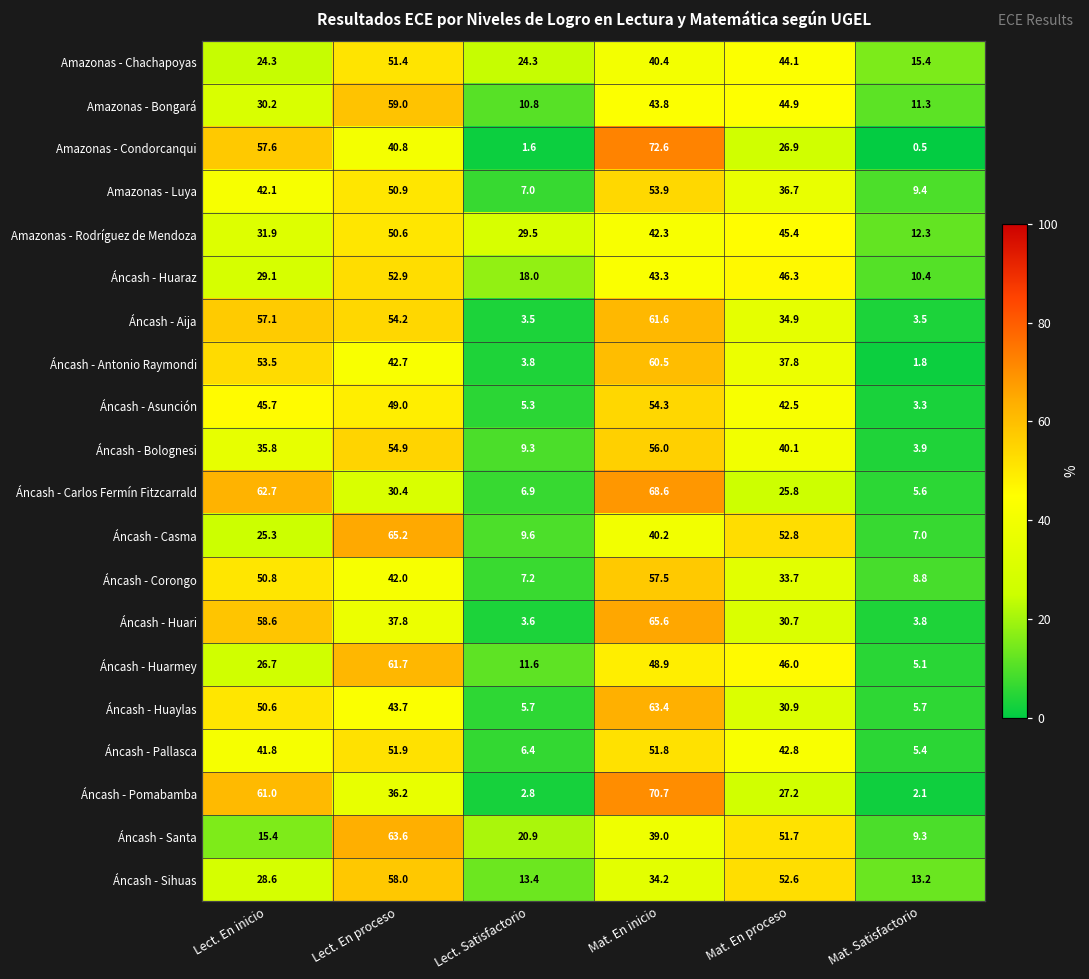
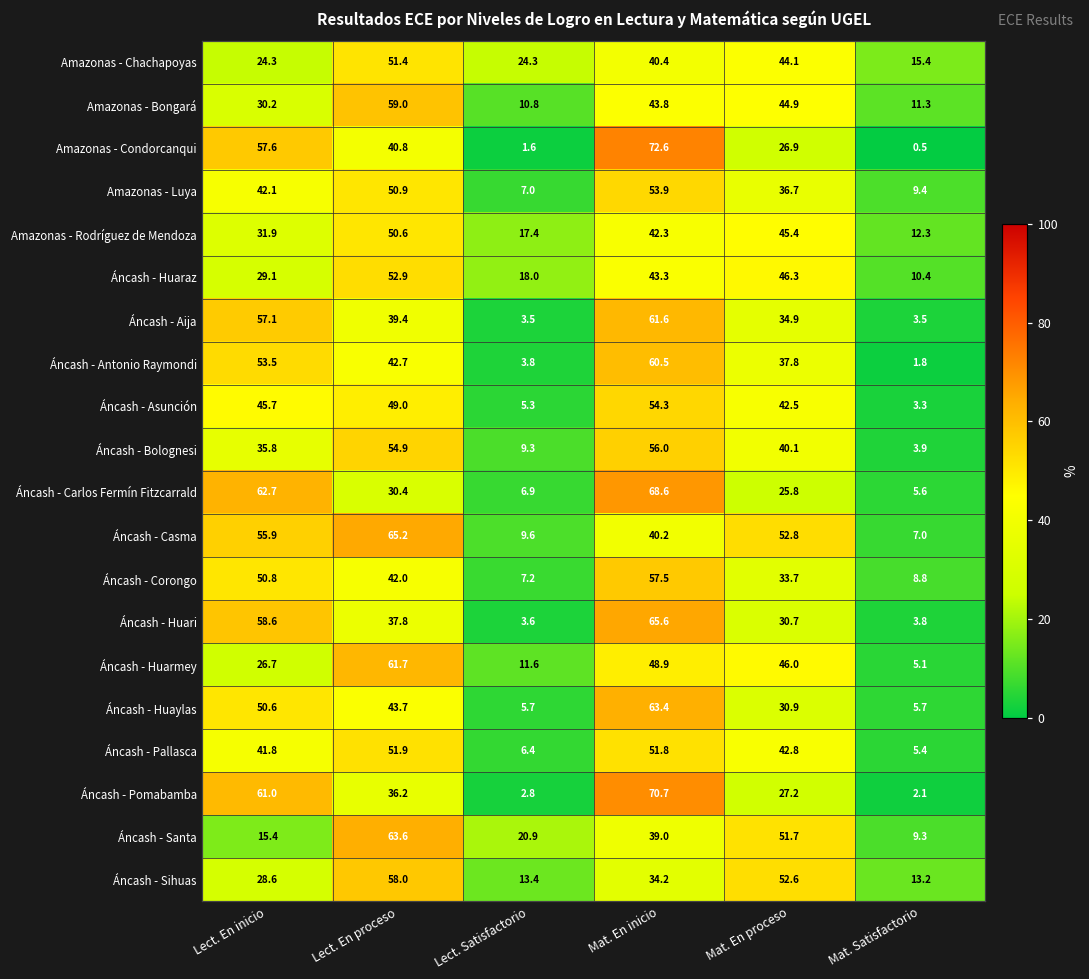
  {
    "Amazonas - Chachapoyas": {
      "Lect. En inicio": 24.3,
      "Lect. En proceso": 51.4,
      "Lect. Satisfactorio": 24.3,
      "Mat. En inicio": 40.4,
      "Mat. En proceso": 44.1,
      "Mat. Satisfactorio": 15.4
    },
    "Amazonas - Bongará": {
      "Lect. En inicio": 30.2,
      "Lect. En proceso": 59.0,
      "Lect. Satisfactorio": 10.8,
      "Mat. En inicio": 43.8,
      "Mat. En proceso": 44.9,
      "Mat. Satisfactorio": 11.3
    },
    "Amazonas - Condorcanqui": {
      "Lect. En inicio": 57.6,
      "Lect. En proceso": 40.8,
      "Lect. Satisfactorio": 1.6,
      "Mat. En inicio": 72.6,
      "Mat. En proceso": 26.9,
      "Mat. Satisfactorio": 0.5
    },
    "Amazonas - Luya": {
      "Lect. En inicio": 42.1,
      "Lect. En proceso": 50.9,
      "Lect. Satisfactorio": 7.0,
      "Mat. En inicio": 53.9,
      "Mat. En proceso": 36.7,
      "Mat. Satisfactorio": 9.4
    },
    "Amazonas - Rodríguez de Mendoza": {
      "Lect. En inicio": 31.9,
      "Lect. En proceso": 50.6,
-     "Lect. Satisfactorio": 29.5,
+     "Lect. Satisfactorio": 17.4,
      "Mat. En inicio": 42.3,
      "Mat. En proceso": 45.4,
      "Mat. Satisfactorio": 12.3
    },
    "Áncash - Huaraz": {
      "Lect. En inicio": 29.1,
      "Lect. En proceso": 52.9,
      "Lect. Satisfactorio": 18.0,
      "Mat. En inicio": 43.3,
      "Mat. En proceso": 46.3,
      "Mat. Satisfactorio": 10.4
    },
    "Áncash - Aija": {
      "Lect. En inicio": 57.1,
-     "Lect. En proceso": 54.2,
+     "Lect. En proceso": 39.4,
      "Lect. Satisfactorio": 3.5,
      "Mat. En inicio": 61.6,
      "Mat. En proceso": 34.9,
      "Mat. Satisfactorio": 3.5
    },
    "Áncash - Antonio Raymondi": {
      "Lect. En inicio": 53.5,
      "Lect. En proceso": 42.7,
      "Lect. Satisfactorio": 3.8,
      "Mat. En inicio": 60.5,
      "Mat. En proceso": 37.8,
      "Mat. Satisfactorio": 1.8
    },
    "Áncash - Asunción": {
      "Lect. En inicio": 45.7,
      "Lect. En proceso": 49.0,
      "Lect. Satisfactorio": 5.3,
      "Mat. En inicio": 54.3,
      "Mat. En proceso": 42.5,
      "Mat. Satisfactorio": 3.3
    },
    "Áncash - Bolognesi": {
      "Lect. En inicio": 35.8,
      "Lect. En proceso": 54.9,
      "Lect. Satisfactorio": 9.3,
      "Mat. En inicio": 56.0,
      "Mat. En proceso": 40.1,
      "Mat. Satisfactorio": 3.9
    },
    "Áncash - Carlos Fermín Fitzcarrald": {
      "Lect. En inicio": 62.7,
      "Lect. En proceso": 30.4,
      "Lect. Satisfactorio": 6.9,
      "Mat. En inicio": 68.6,
      "Mat. En proceso": 25.8,
      "Mat. Satisfactorio": 5.6
    },
    "Áncash - Casma": {
-     "Lect. En inicio": 25.3,
+     "Lect. En inicio": 55.9,
      "Lect. En proceso": 65.2,
      "Lect. Satisfactorio": 9.6,
      "Mat. En inicio": 40.2,
      "Mat. En proceso": 52.8,
      "Mat. Satisfactorio": 7.0
    },
    "Áncash - Corongo": {
      "Lect. En inicio": 50.8,
      "Lect. En proceso": 42.0,
      "Lect. Satisfactorio": 7.2,
      "Mat. En inicio": 57.5,
      "Mat. En proceso": 33.7,
      "Mat. Satisfactorio": 8.8
    },
    "Áncash - Huari": {
      "Lect. En inicio": 58.6,
      "Lect. En proceso": 37.8,
      "Lect. Satisfactorio": 3.6,
      "Mat. En inicio": 65.6,
      "Mat. En proceso": 30.7,
      "Mat. Satisfactorio": 3.8
    },
    "Áncash - Huarmey": {
      "Lect. En inicio": 26.7,
      "Lect. En proceso": 61.7,
      "Lect. Satisfactorio": 11.6,
      "Mat. En inicio": 48.9,
      "Mat. En proceso": 46.0,
      "Mat. Satisfactorio": 5.1
    },
    "Áncash - Huaylas": {
      "Lect. En inicio": 50.6,
      "Lect. En proceso": 43.7,
      "Lect. Satisfactorio": 5.7,
      "Mat. En inicio": 63.4,
      "Mat. En proceso": 30.9,
      "Mat. Satisfactorio": 5.7
    },
    "Áncash - Pallasca": {
      "Lect. En inicio": 41.8,
      "Lect. En proceso": 51.9,
      "Lect. Satisfactorio": 6.4,
      "Mat. En inicio": 51.8,
      "Mat. En proceso": 42.8,
      "Mat. Satisfactorio": 5.4
    },
    "Áncash - Pomabamba": {
      "Lect. En inicio": 61.0,
      "Lect. En proceso": 36.2,
      "Lect. Satisfactorio": 2.8,
      "Mat. En inicio": 70.7,
      "Mat. En proceso": 27.2,
      "Mat. Satisfactorio": 2.1
    },
    "Áncash - Santa": {
      "Lect. En inicio": 15.4,
      "Lect. En proceso": 63.6,
      "Lect. Satisfactorio": 20.9,
      "Mat. En inicio": 39.0,
      "Mat. En proceso": 51.7,
      "Mat. Satisfactorio": 9.3
    },
    "Áncash - Sihuas": {
      "Lect. En inicio": 28.6,
      "Lect. En proceso": 58.0,
      "Lect. Satisfactorio": 13.4,
      "Mat. En inicio": 34.2,
      "Mat. En proceso": 52.6,
      "Mat. Satisfactorio": 13.2
    }
  }
